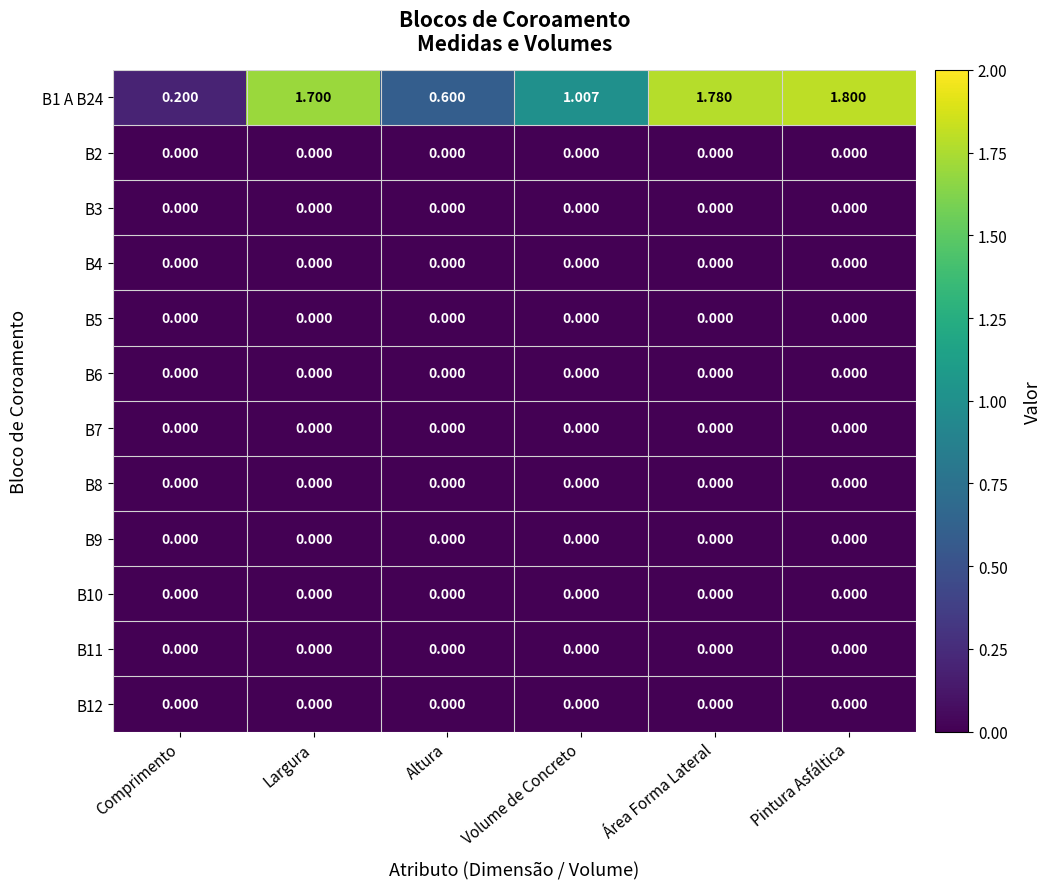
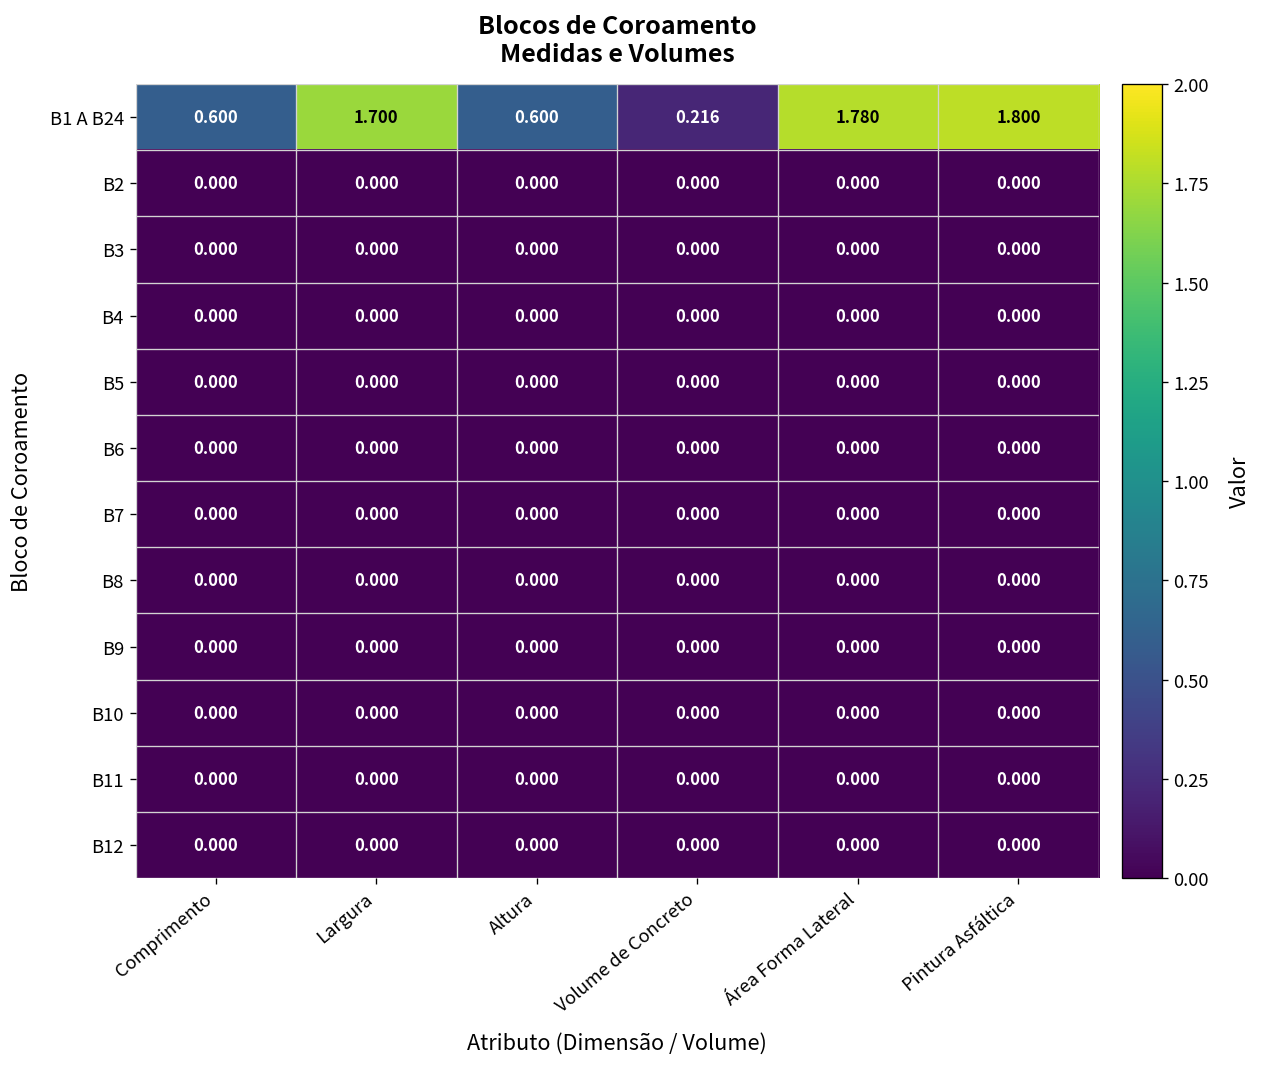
  {
    "B1 A B24": {
-     "Comprimento": 0.200,
+     "Comprimento": 0.600,
      "Largura": 1.700,
      "Altura": 0.600,
-     "Volume de Concreto": 1.007,
+     "Volume de Concreto": 0.216,
      "Área Forma Lateral": 1.780,
      "Pintura Asfáltica": 1.800
    },
    "B2": {
      "Comprimento": 0.000,
      "Largura": 0.000,
      "Altura": 0.000,
      "Volume de Concreto": 0.000,
      "Área Forma Lateral": 0.000,
      "Pintura Asfáltica": 0.000
    },
    "B3": {
      "Comprimento": 0.000,
      "Largura": 0.000,
      "Altura": 0.000,
      "Volume de Concreto": 0.000,
      "Área Forma Lateral": 0.000,
      "Pintura Asfáltica": 0.000
    },
    "B4": {
      "Comprimento": 0.000,
      "Largura": 0.000,
      "Altura": 0.000,
      "Volume de Concreto": 0.000,
      "Área Forma Lateral": 0.000,
      "Pintura Asfáltica": 0.000
    },
    "B5": {
      "Comprimento": 0.000,
      "Largura": 0.000,
      "Altura": 0.000,
      "Volume de Concreto": 0.000,
      "Área Forma Lateral": 0.000,
      "Pintura Asfáltica": 0.000
    },
    "B6": {
      "Comprimento": 0.000,
      "Largura": 0.000,
      "Altura": 0.000,
      "Volume de Concreto": 0.000,
      "Área Forma Lateral": 0.000,
      "Pintura Asfáltica": 0.000
    },
    "B7": {
      "Comprimento": 0.000,
      "Largura": 0.000,
      "Altura": 0.000,
      "Volume de Concreto": 0.000,
      "Área Forma Lateral": 0.000,
      "Pintura Asfáltica": 0.000
    },
    "B8": {
      "Comprimento": 0.000,
      "Largura": 0.000,
      "Altura": 0.000,
      "Volume de Concreto": 0.000,
      "Área Forma Lateral": 0.000,
      "Pintura Asfáltica": 0.000
    },
    "B9": {
      "Comprimento": 0.000,
      "Largura": 0.000,
      "Altura": 0.000,
      "Volume de Concreto": 0.000,
      "Área Forma Lateral": 0.000,
      "Pintura Asfáltica": 0.000
    },
    "B10": {
      "Comprimento": 0.000,
      "Largura": 0.000,
      "Altura": 0.000,
      "Volume de Concreto": 0.000,
      "Área Forma Lateral": 0.000,
      "Pintura Asfáltica": 0.000
    },
    "B11": {
      "Comprimento": 0.000,
      "Largura": 0.000,
      "Altura": 0.000,
      "Volume de Concreto": 0.000,
      "Área Forma Lateral": 0.000,
      "Pintura Asfáltica": 0.000
    },
    "B12": {
      "Comprimento": 0.000,
      "Largura": 0.000,
      "Altura": 0.000,
      "Volume de Concreto": 0.000,
      "Área Forma Lateral": 0.000,
      "Pintura Asfáltica": 0.000
    }
  }
